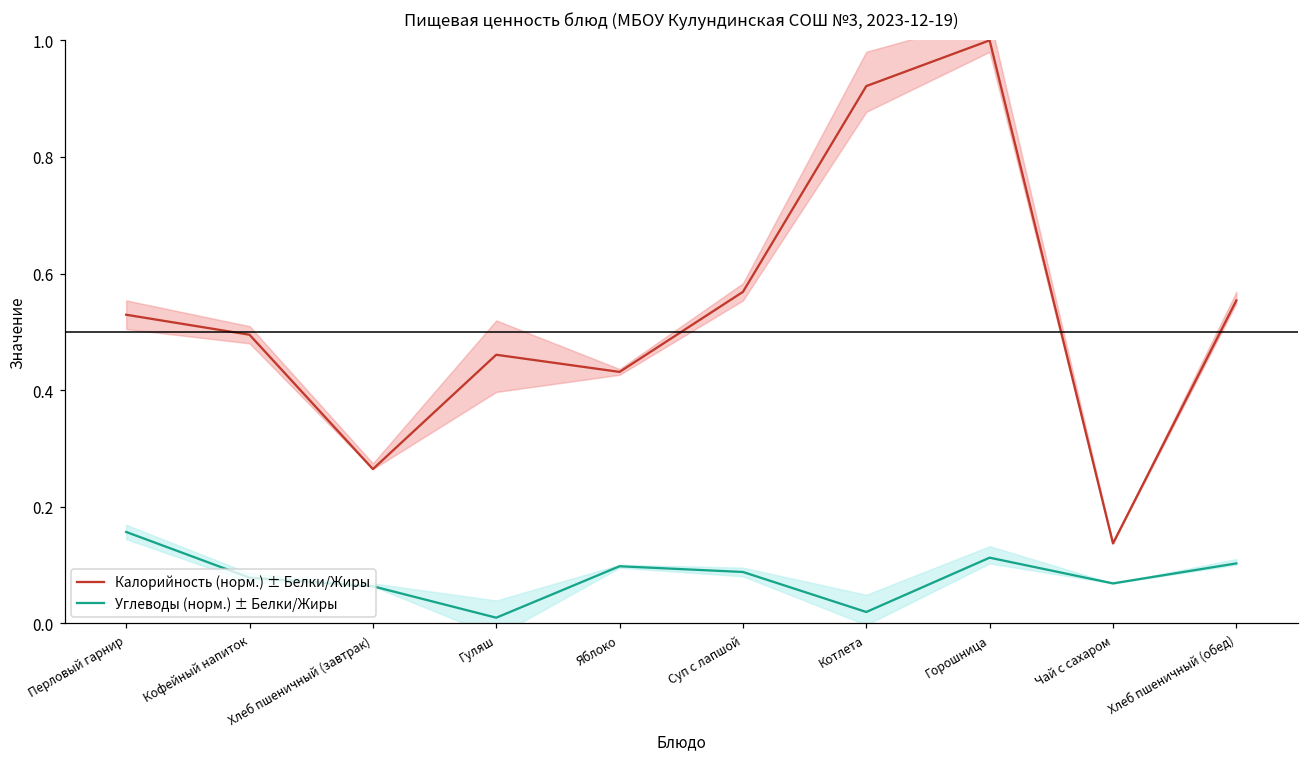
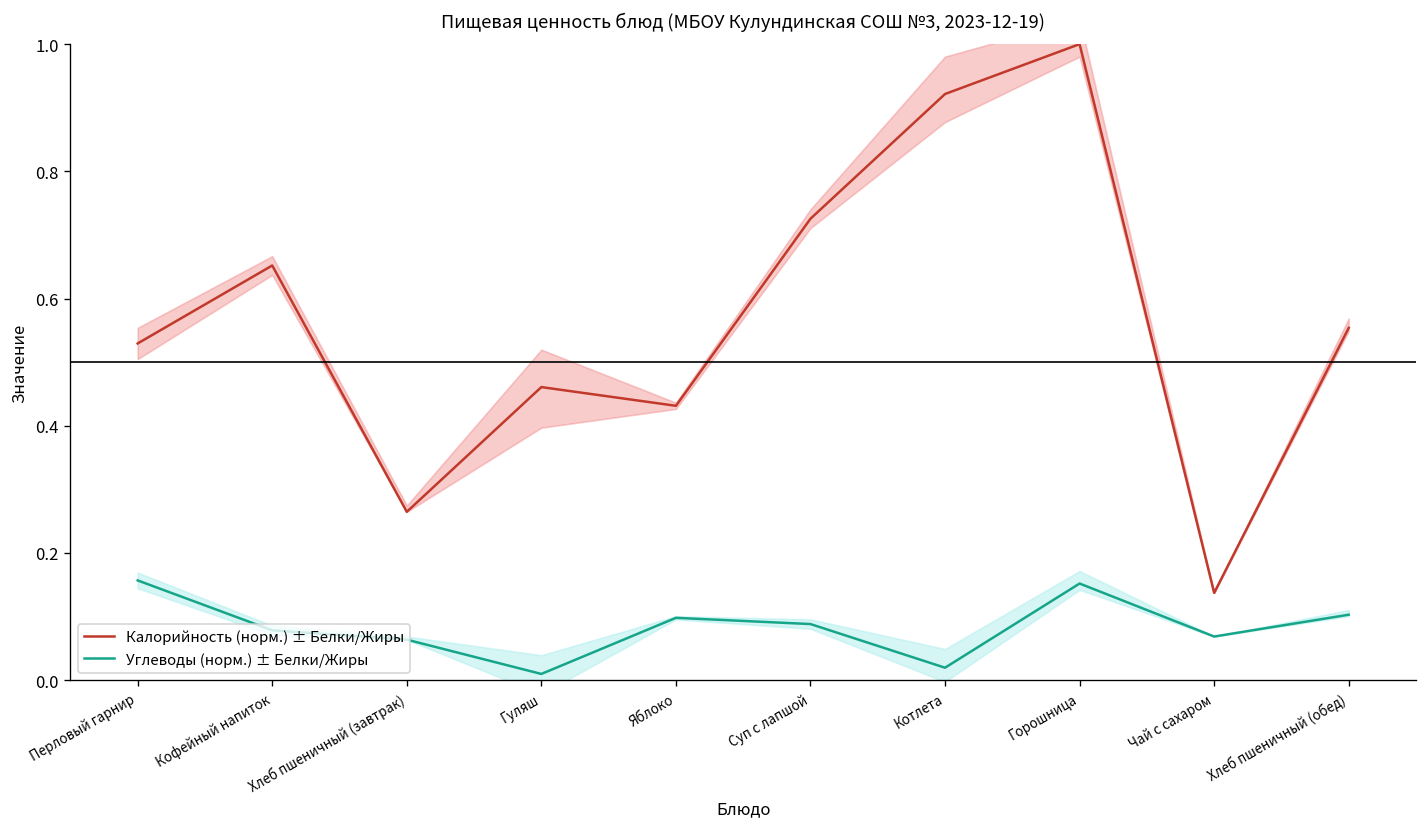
  {
    "Калорийность (норм.) ± Белки/Жиры": {
      "Перловый гарнир": 0.53,
-     "Кофейный напиток": 0.50,
+     "Кофейный напиток": 0.65,
      "Хлеб пшеничный (завтрак)": 0.26,
      "Гуляш": 0.46,
      "Яблоко": 0.43,
-     "Суп с лапшой": 0.57,
+     "Суп с лапшой": 0.73,
      "Котлета": 0.92,
      "Горошница": 1.00,
      "Хлеб пшеничный (обед)": 0.55
    },
    "Углеводы (норм.) ± Белки/Жиры": {
      "Перловый гарнир": 0.16,
      "Гуляш": 0.01,
      "Суп с лапшой": 0.09,
      "Котлета": 0.02,
-     "Горошница": 0.11,
+     "Горошница": 0.15,
      "Хлеб пшеничный (обед)": 0.10
    }
  }
